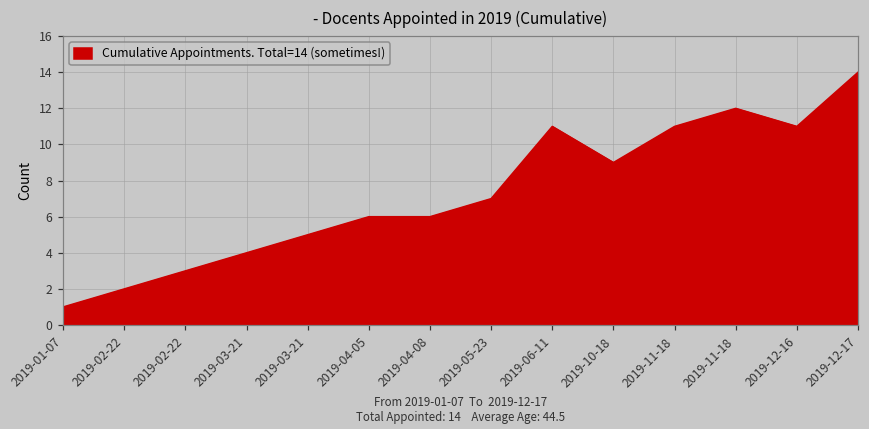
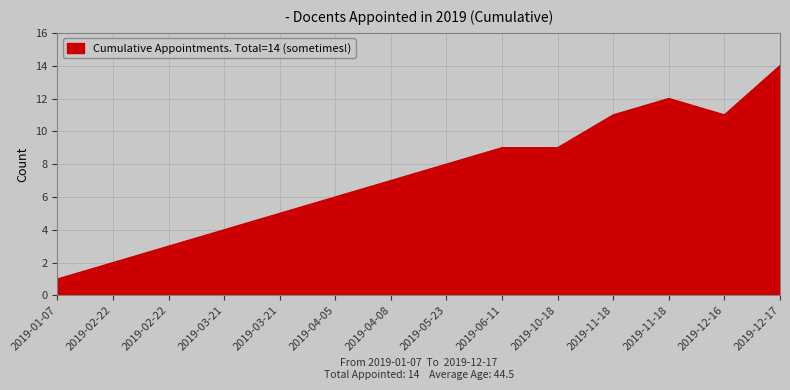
  {
    "2019-01-07": 1,
    "2019-04-05": 6,
-   "2019-04-08": 6,
-   "2019-05-23": 7,
-   "2019-06-11": 11,
+   "2019-04-08": 7,
+   "2019-05-23": 8,
+   "2019-06-11": 9,
    "2019-10-18": 9,
    "2019-12-16": 11,
    "2019-12-17": 14
  }
